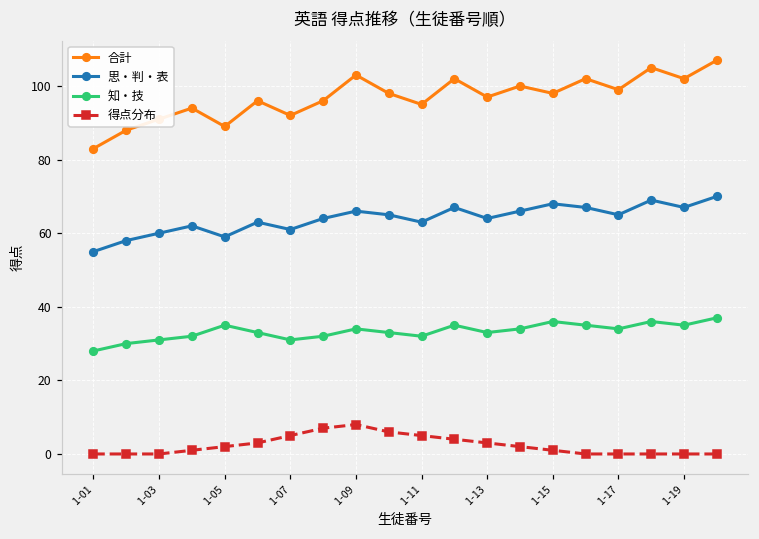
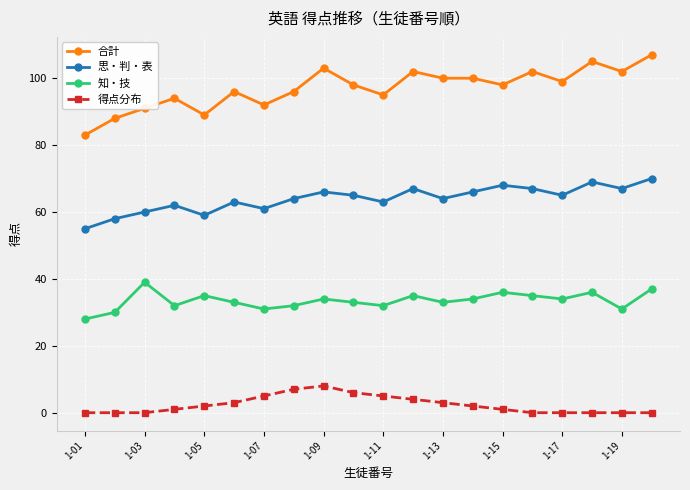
  {
    "合計": {
      "1-01": 83,
      "1-05": 89,
      "1-07": 92,
      "1-09": 103,
      "1-11": 95,
-     "1-13": 97,
+     "1-13": 100,
      "1-15": 98,
      "1-17": 99,
      "1-19": 102
    },
    "思・判・表": {
      "1-01": 55,
      "1-03": 60,
      "1-05": 59,
      "1-07": 61,
      "1-09": 66,
      "1-11": 63,
      "1-13": 64,
      "1-15": 68,
      "1-17": 65,
      "1-19": 67
    },
    "知・技": {
      "1-01": 28,
-     "1-03": 31,
+     "1-03": 39,
      "1-05": 35,
      "1-07": 31,
      "1-09": 34,
      "1-11": 32,
      "1-13": 33,
      "1-15": 36,
      "1-17": 34,
-     "1-19": 35
+     "1-19": 31
    },
    "得点分布": {
      "1-01": 0,
      "1-03": 0,
      "1-05": 2,
      "1-07": 5,
      "1-09": 8,
      "1-11": 5,
      "1-13": 3,
      "1-15": 1,
      "1-17": 0,
      "1-19": 0
    }
  }
